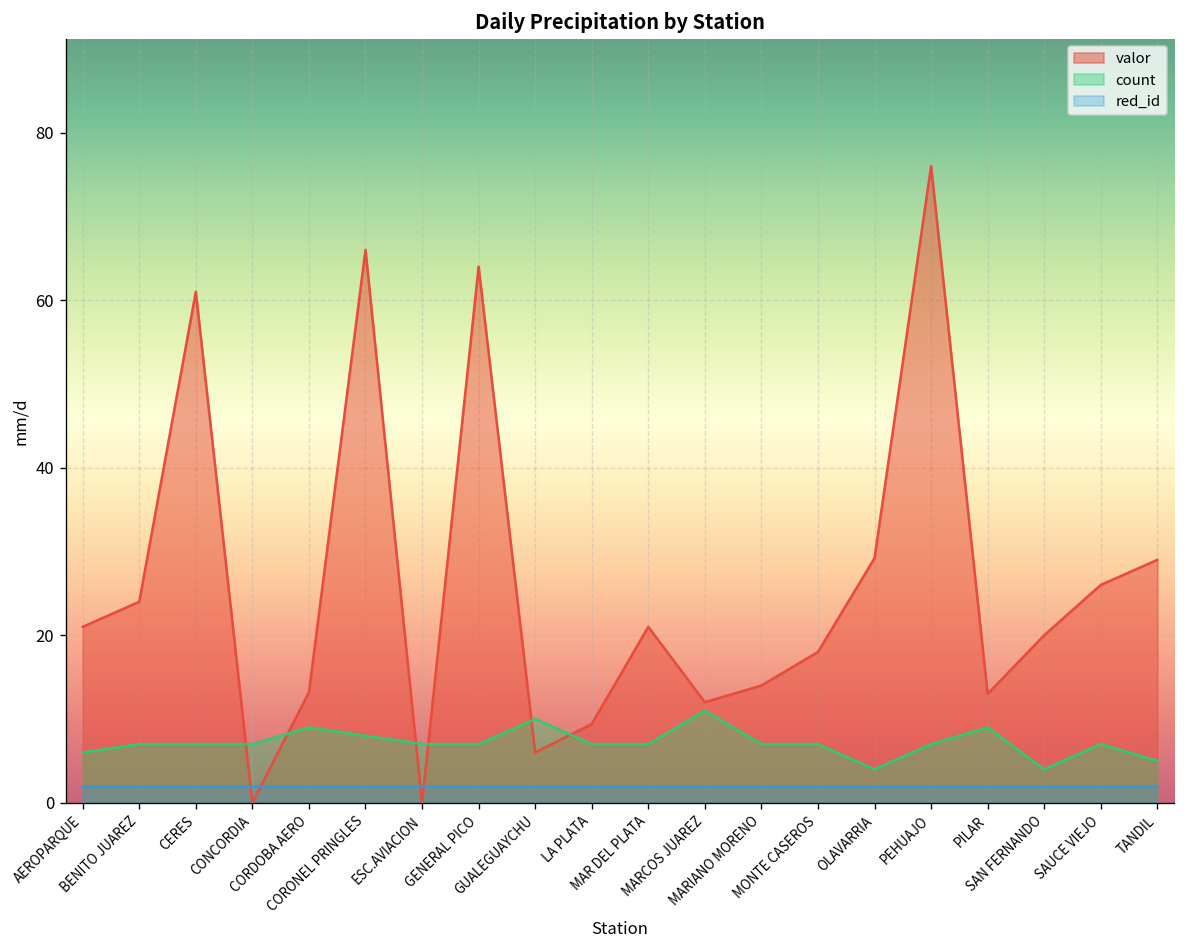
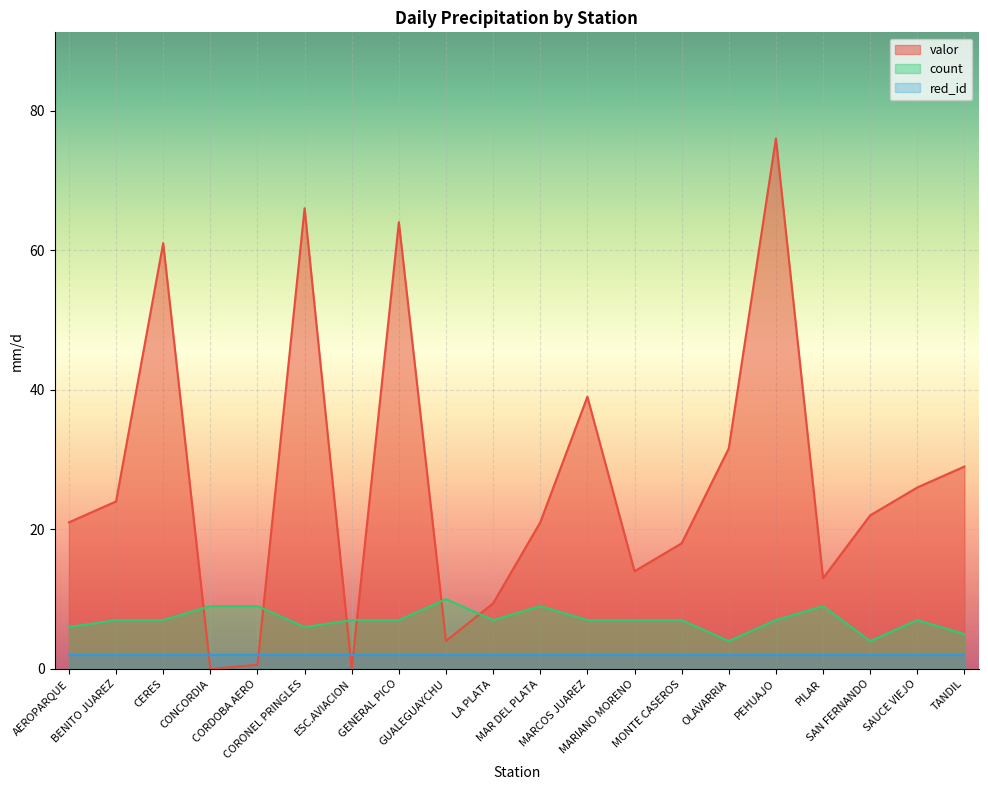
  {
    "valor": {
      "AEROPARQUE": 21,
      "BENITO JUAREZ": 24,
      "CERES": 61,
      "CONCORDIA": 0,
-     "CORDOBA AERO": 13,
+     "CORDOBA AERO": 1,
      "CORONEL PRINGLES": 66,
      "ESC.AVIACION": 0,
      "GENERAL PICO": 64,
-     "GUALEGUAYCHU": 6,
+     "GUALEGUAYCHU": 4,
      "LA PLATA": 9,
      "MAR DEL PLATA": 21,
-     "MARCOS JUAREZ": 12,
+     "MARCOS JUAREZ": 39,
      "MARIANO MORENO": 14,
      "MONTE CASEROS": 18,
-     "OLAVARRIA": 29,
+     "OLAVARRIA": 32,
      "PEHUAJO": 76,
      "PILAR": 13,
-     "SAN FERNANDO": 20,
+     "SAN FERNANDO": 22,
      "SAUCE VIEJO": 26,
      "TANDIL": 29
    },
    "count": {
      "AEROPARQUE": 6,
      "BENITO JUAREZ": 7,
      "CERES": 7,
-     "CONCORDIA": 7,
+     "CONCORDIA": 9,
      "CORDOBA AERO": 9,
-     "CORONEL PRINGLES": 8,
+     "CORONEL PRINGLES": 6,
      "ESC.AVIACION": 7,
      "GENERAL PICO": 7,
      "GUALEGUAYCHU": 10,
      "LA PLATA": 7,
-     "MAR DEL PLATA": 7,
-     "MARCOS JUAREZ": 11,
+     "MAR DEL PLATA": 9,
+     "MARCOS JUAREZ": 7,
      "MARIANO MORENO": 7,
      "MONTE CASEROS": 7,
      "OLAVARRIA": 4,
      "PEHUAJO": 7,
      "PILAR": 9,
      "SAN FERNANDO": 4,
      "SAUCE VIEJO": 7,
      "TANDIL": 5
    },
    "red_id": {
      "AEROPARQUE": 2,
      "BENITO JUAREZ": 2,
      "CERES": 2,
      "CONCORDIA": 2,
      "CORDOBA AERO": 2,
      "CORONEL PRINGLES": 2,
      "ESC.AVIACION": 2,
      "GENERAL PICO": 2,
      "GUALEGUAYCHU": 2,
      "LA PLATA": 2,
      "MAR DEL PLATA": 2,
      "MARCOS JUAREZ": 2,
      "MARIANO MORENO": 2,
      "MONTE CASEROS": 2,
      "OLAVARRIA": 2,
      "PEHUAJO": 2,
      "PILAR": 2,
      "SAN FERNANDO": 2,
      "SAUCE VIEJO": 2,
      "TANDIL": 2
    }
  }
